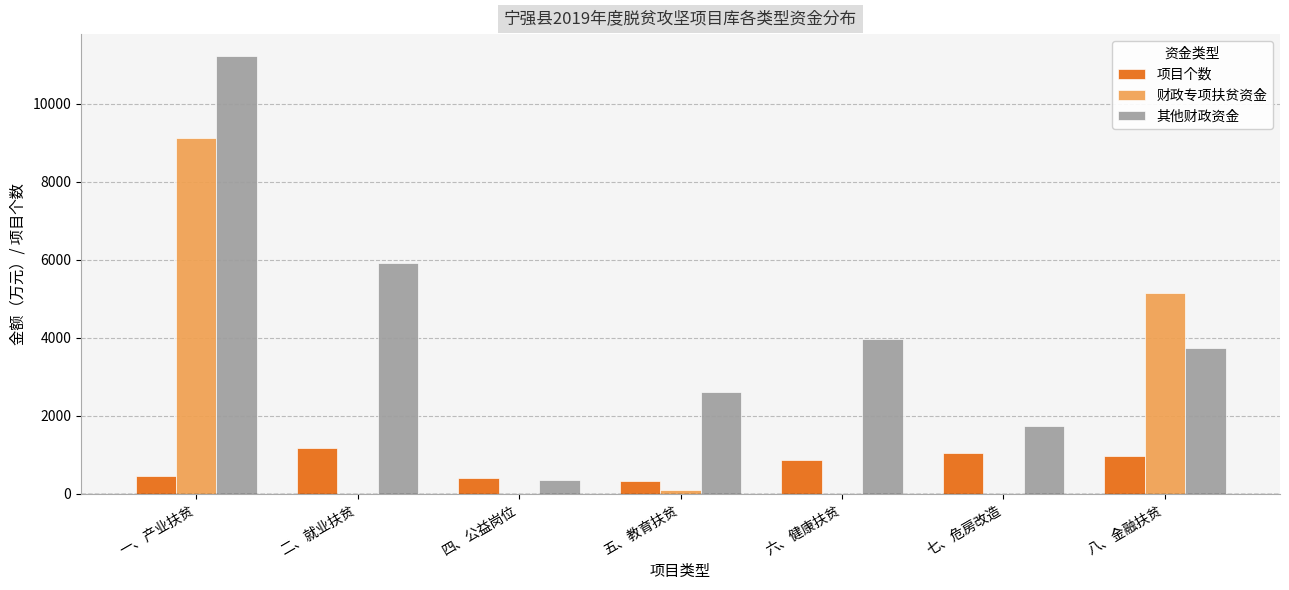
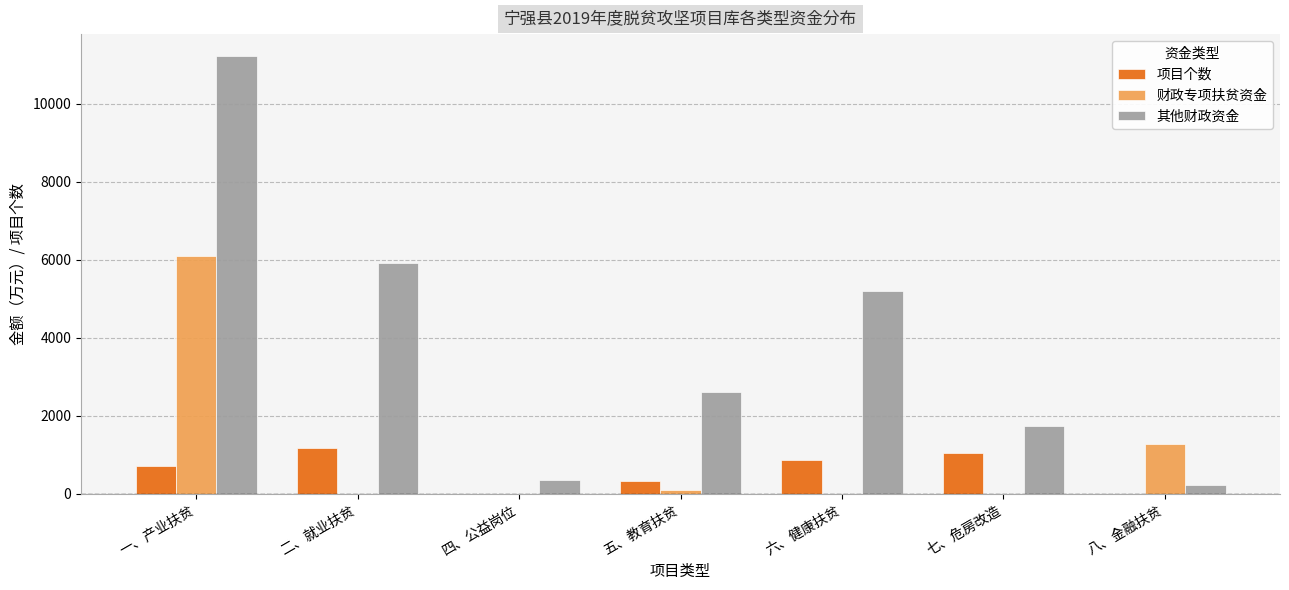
  {
    "项目个数": {
-     "一、产业扶贫": 500,
+     "一、产业扶贫": 700,
      "二、就业扶贫": 1200,
-     "四、公益岗位": 400,
+     "四、公益岗位": 0,
      "五、教育扶贫": 300,
      "六、健康扶贫": 900,
      "七、危房改造": 1100,
-     "八、金融扶贫": 1000
+     "八、金融扶贫": 0
    },
    "财政专项扶贫资金": {
-     "一、产业扶贫": 9100,
+     "一、产业扶贫": 6100,
      "二、就业扶贫": 0,
      "四、公益岗位": 0,
      "五、教育扶贫": 100,
      "六、健康扶贫": 0,
      "七、危房改造": 0,
-     "八、金融扶贫": 5200
+     "八、金融扶贫": 1300
    },
    "其他财政资金": {
      "一、产业扶贫": 11200,
      "二、就业扶贫": 5900,
      "四、公益岗位": 400,
      "五、教育扶贫": 2600,
-     "六、健康扶贫": 4000,
+     "六、健康扶贫": 5200,
      "七、危房改造": 1700,
-     "八、金融扶贫": 3700
+     "八、金融扶贫": 200
    }
  }
